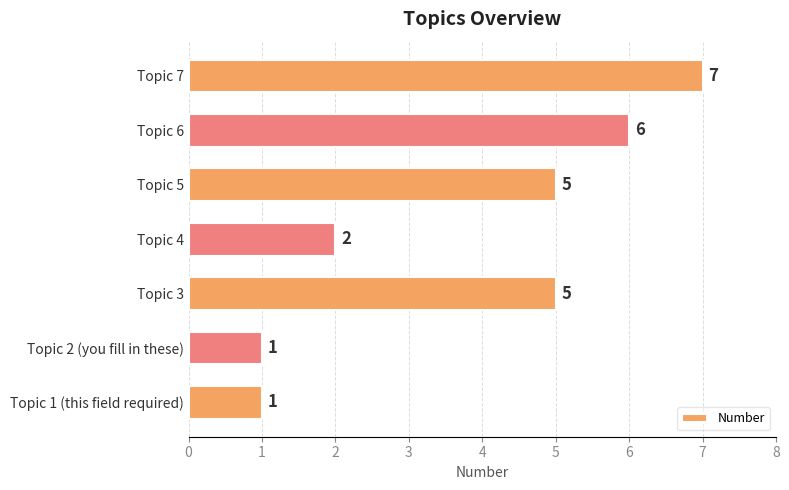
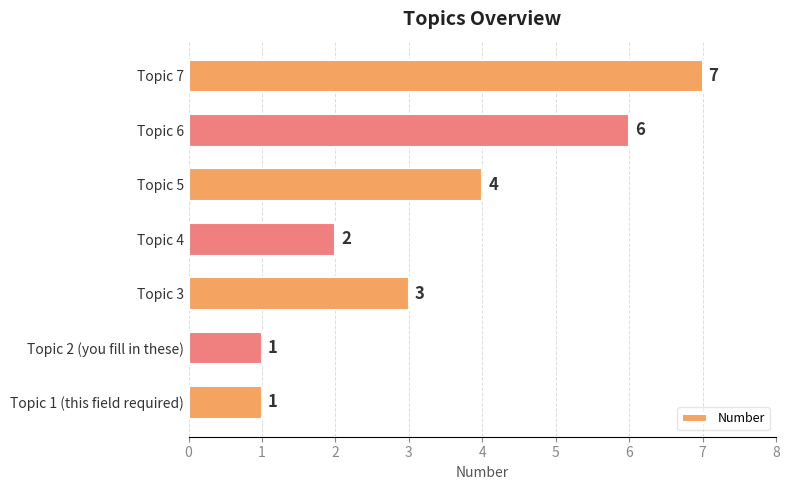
  {
    "Topic 7": 7,
    "Topic 6": 6,
-   "Topic 5": 5,
+   "Topic 5": 4,
    "Topic 4": 2,
-   "Topic 3": 5,
+   "Topic 3": 3,
    "Topic 2 (you fill in these)": 1,
    "Topic 1 (this field required)": 1
  }
